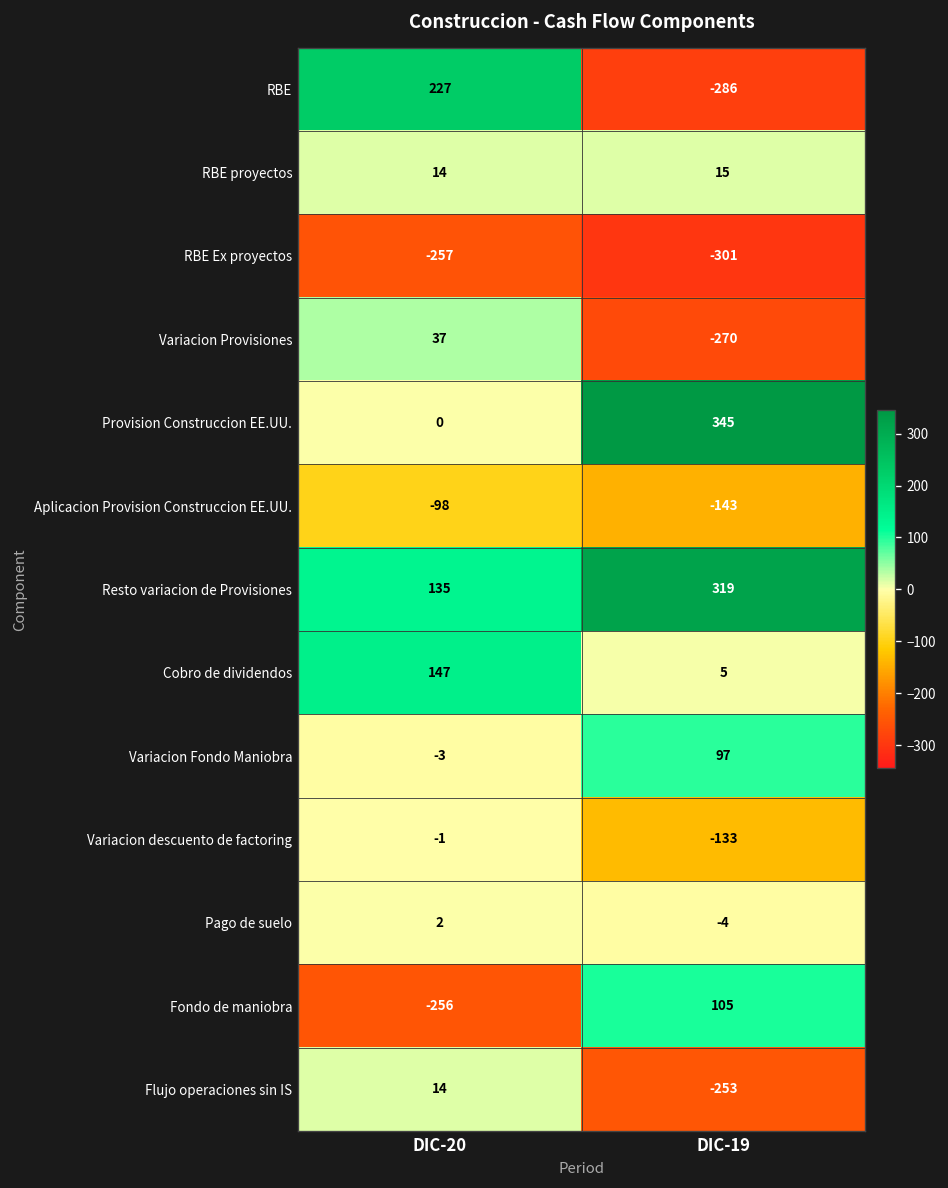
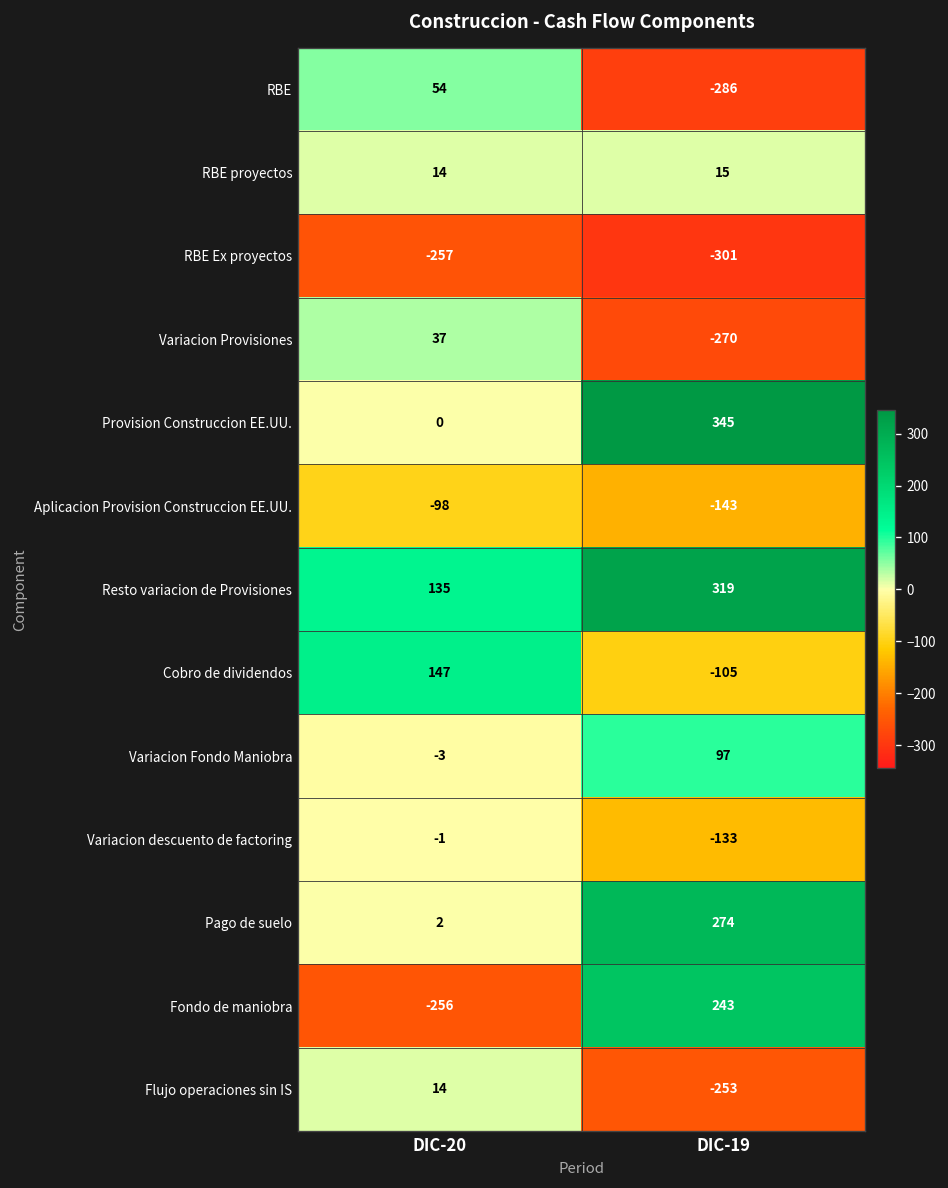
  {
    "RBE": {
-     "DIC-20": 227,
+     "DIC-20": 54,
      "DIC-19": -286
    },
    "RBE proyectos": {
      "DIC-20": 14,
      "DIC-19": 15
    },
    "RBE Ex proyectos": {
      "DIC-20": -257,
      "DIC-19": -301
    },
    "Variacion Provisiones": {
      "DIC-20": 37,
      "DIC-19": -270
    },
    "Provision Construccion EE.UU.": {
      "DIC-20": 0,
      "DIC-19": 345
    },
    "Aplicacion Provision Construccion EE.UU.": {
      "DIC-20": -98,
      "DIC-19": -143
    },
    "Resto variacion de Provisiones": {
      "DIC-20": 135,
      "DIC-19": 319
    },
    "Cobro de dividendos": {
      "DIC-20": 147,
-     "DIC-19": 5
+     "DIC-19": -105
    },
    "Variacion Fondo Maniobra": {
      "DIC-20": -3,
      "DIC-19": 97
    },
    "Variacion descuento de factoring": {
      "DIC-20": -1,
      "DIC-19": -133
    },
    "Pago de suelo": {
      "DIC-20": 2,
-     "DIC-19": -4
+     "DIC-19": 274
    },
    "Fondo de maniobra": {
      "DIC-20": -256,
-     "DIC-19": 105
+     "DIC-19": 243
    },
    "Flujo operaciones sin IS": {
      "DIC-20": 14,
      "DIC-19": -253
    }
  }
